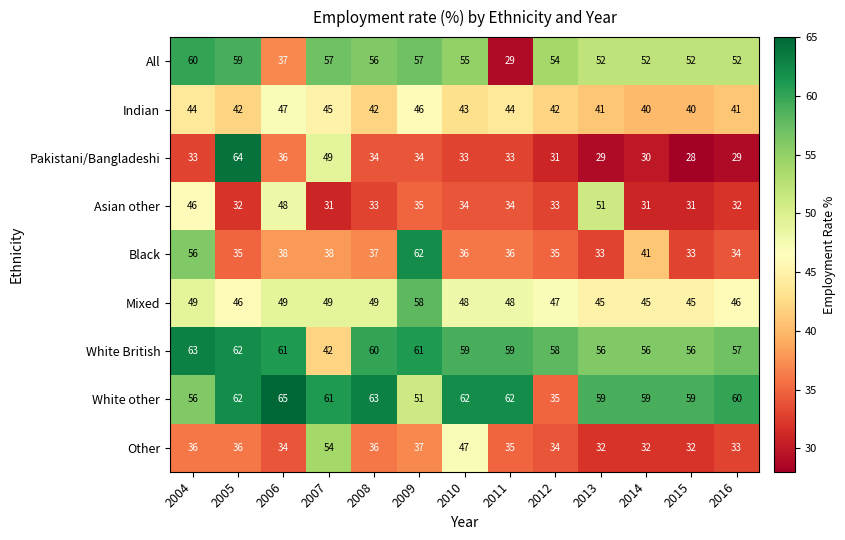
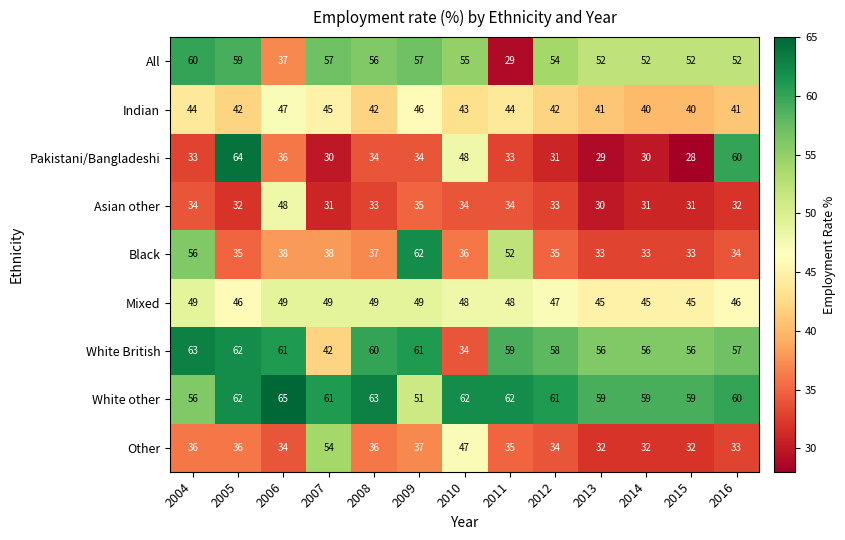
  {
    "All": {
      "2004": 60,
      "2005": 59,
      "2006": 37,
      "2007": 57,
      "2008": 56,
      "2009": 57,
      "2010": 55,
      "2011": 29,
      "2012": 54,
      "2013": 52,
      "2014": 52,
      "2015": 52,
      "2016": 52
    },
    "Indian": {
      "2004": 44,
      "2005": 42,
      "2006": 47,
      "2007": 45,
      "2008": 42,
      "2009": 46,
      "2010": 43,
      "2011": 44,
      "2012": 42,
      "2013": 41,
      "2014": 40,
      "2015": 40,
      "2016": 41
    },
    "Pakistani/Bangladeshi": {
      "2004": 33,
      "2005": 64,
      "2006": 36,
-     "2007": 49,
+     "2007": 30,
      "2008": 34,
      "2009": 34,
-     "2010": 33,
+     "2010": 48,
      "2011": 33,
      "2012": 31,
      "2013": 29,
      "2014": 30,
      "2015": 28,
-     "2016": 29
+     "2016": 60
    },
    "Asian other": {
-     "2004": 46,
+     "2004": 34,
      "2005": 32,
      "2006": 48,
      "2007": 31,
      "2008": 33,
      "2009": 35,
      "2010": 34,
      "2011": 34,
      "2012": 33,
-     "2013": 51,
+     "2013": 30,
      "2014": 31,
      "2015": 31,
      "2016": 32
    },
    "Black": {
      "2004": 56,
      "2005": 35,
      "2006": 38,
      "2007": 38,
      "2008": 37,
      "2009": 62,
      "2010": 36,
-     "2011": 36,
+     "2011": 52,
      "2012": 35,
      "2013": 33,
-     "2014": 41,
+     "2014": 33,
      "2015": 33,
      "2016": 34
    },
    "Mixed": {
      "2004": 49,
      "2005": 46,
      "2006": 49,
      "2007": 49,
      "2008": 49,
-     "2009": 58,
+     "2009": 49,
      "2010": 48,
      "2011": 48,
      "2012": 47,
      "2013": 45,
      "2014": 45,
      "2015": 45,
      "2016": 46
    },
    "White British": {
      "2004": 63,
      "2005": 62,
      "2006": 61,
      "2007": 42,
      "2008": 60,
      "2009": 61,
-     "2010": 59,
+     "2010": 34,
      "2011": 59,
      "2012": 58,
      "2013": 56,
      "2014": 56,
      "2015": 56,
      "2016": 57
    },
    "White other": {
      "2004": 56,
      "2005": 62,
      "2006": 65,
      "2007": 61,
      "2008": 63,
      "2009": 51,
      "2010": 62,
      "2011": 62,
-     "2012": 35,
+     "2012": 61,
      "2013": 59,
      "2014": 59,
      "2015": 59,
      "2016": 60
    },
    "Other": {
      "2004": 36,
      "2005": 36,
      "2006": 34,
      "2007": 54,
      "2008": 36,
      "2009": 37,
      "2010": 47,
      "2011": 35,
      "2012": 34,
      "2013": 32,
      "2014": 32,
      "2015": 32,
      "2016": 33
    }
  }
